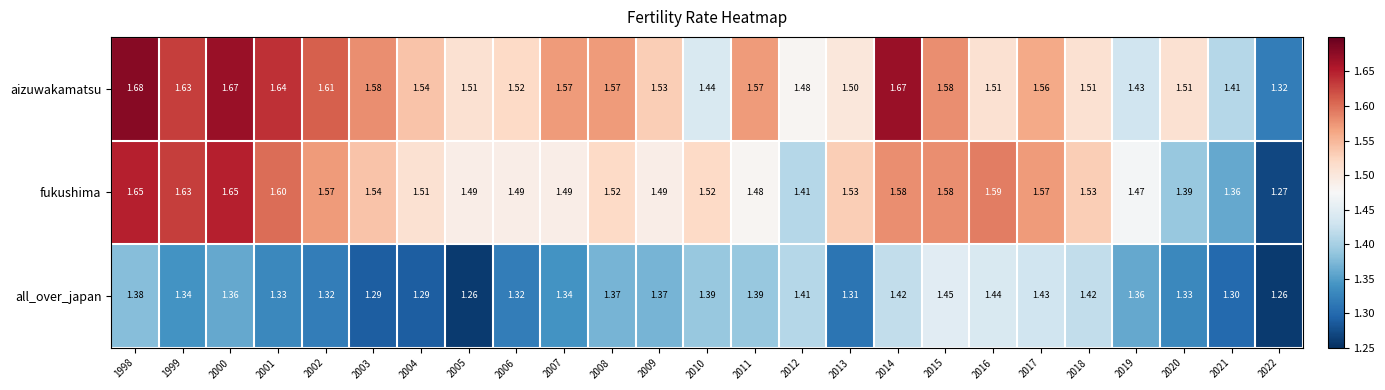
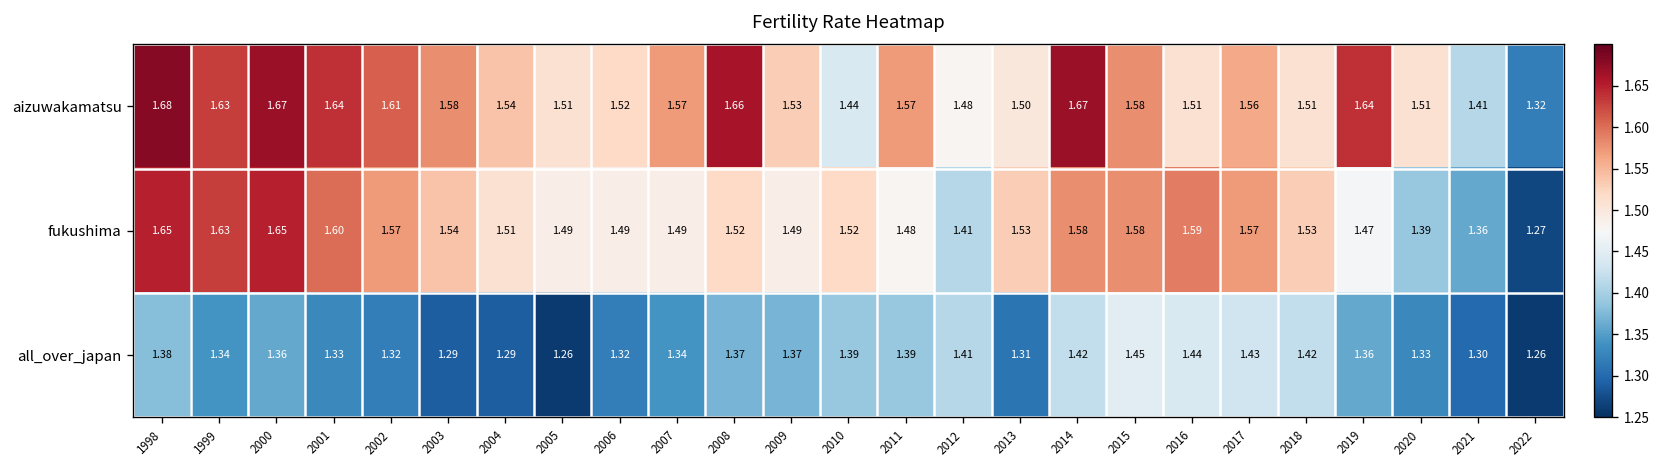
  {
    "aizuwakamatsu": {
      "1998": 1.68,
      "1999": 1.63,
      "2000": 1.67,
      "2001": 1.64,
      "2002": 1.61,
      "2003": 1.58,
      "2004": 1.54,
      "2005": 1.51,
      "2006": 1.52,
      "2007": 1.57,
-     "2008": 1.57,
+     "2008": 1.66,
      "2009": 1.53,
      "2010": 1.44,
      "2011": 1.57,
      "2012": 1.48,
      "2013": 1.50,
      "2014": 1.67,
      "2015": 1.58,
      "2016": 1.51,
      "2017": 1.56,
      "2018": 1.51,
-     "2019": 1.43,
+     "2019": 1.64,
      "2020": 1.51,
      "2021": 1.41,
      "2022": 1.32
    },
    "fukushima": {
      "1998": 1.65,
      "1999": 1.63,
      "2000": 1.65,
      "2001": 1.60,
      "2002": 1.57,
      "2003": 1.54,
      "2004": 1.51,
      "2005": 1.49,
      "2006": 1.49,
      "2007": 1.49,
      "2008": 1.52,
      "2009": 1.49,
      "2010": 1.52,
      "2011": 1.48,
      "2012": 1.41,
      "2013": 1.53,
      "2014": 1.58,
      "2015": 1.58,
      "2016": 1.59,
      "2017": 1.57,
      "2018": 1.53,
      "2019": 1.47,
      "2020": 1.39,
      "2021": 1.36,
      "2022": 1.27
    },
    "all_over_japan": {
      "1998": 1.38,
      "1999": 1.34,
      "2000": 1.36,
      "2001": 1.33,
      "2002": 1.32,
      "2003": 1.29,
      "2004": 1.29,
      "2005": 1.26,
      "2006": 1.32,
      "2007": 1.34,
      "2008": 1.37,
      "2009": 1.37,
      "2010": 1.39,
      "2011": 1.39,
      "2012": 1.41,
      "2013": 1.31,
      "2014": 1.42,
      "2015": 1.45,
      "2016": 1.44,
      "2017": 1.43,
      "2018": 1.42,
      "2019": 1.36,
      "2020": 1.33,
      "2021": 1.30,
      "2022": 1.26
    }
  }
